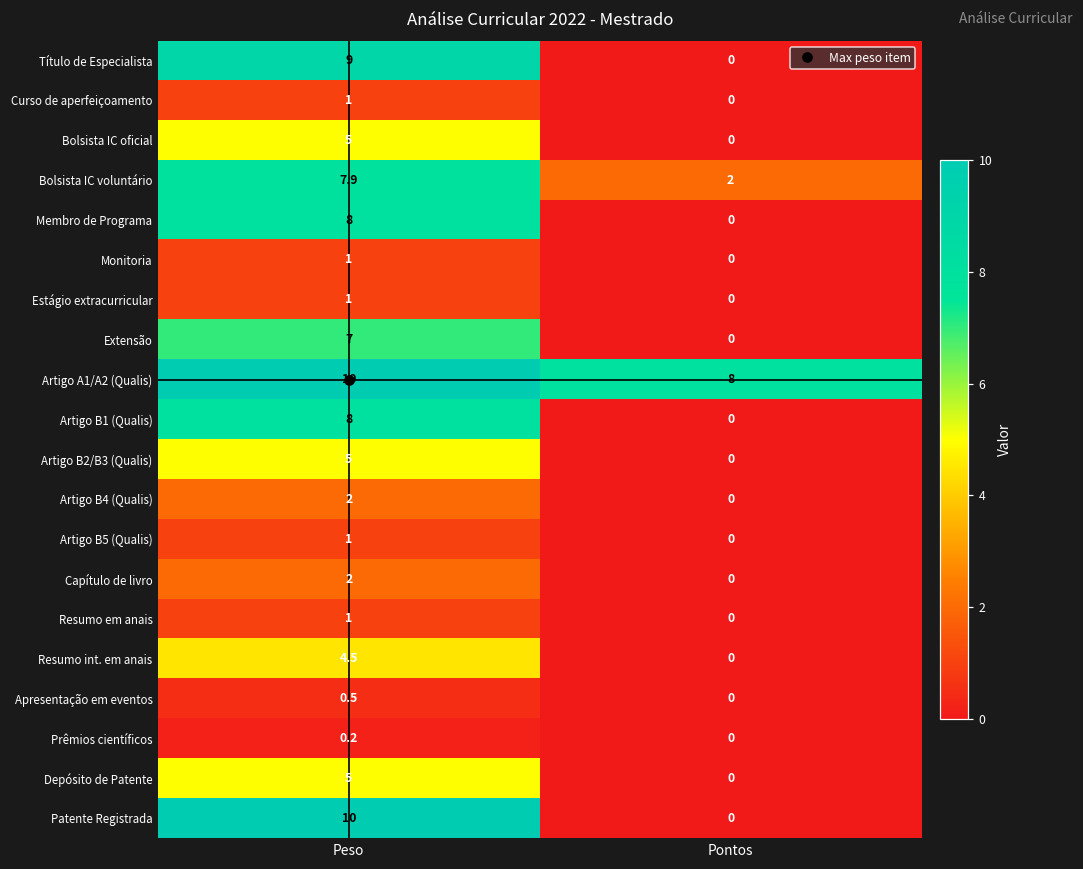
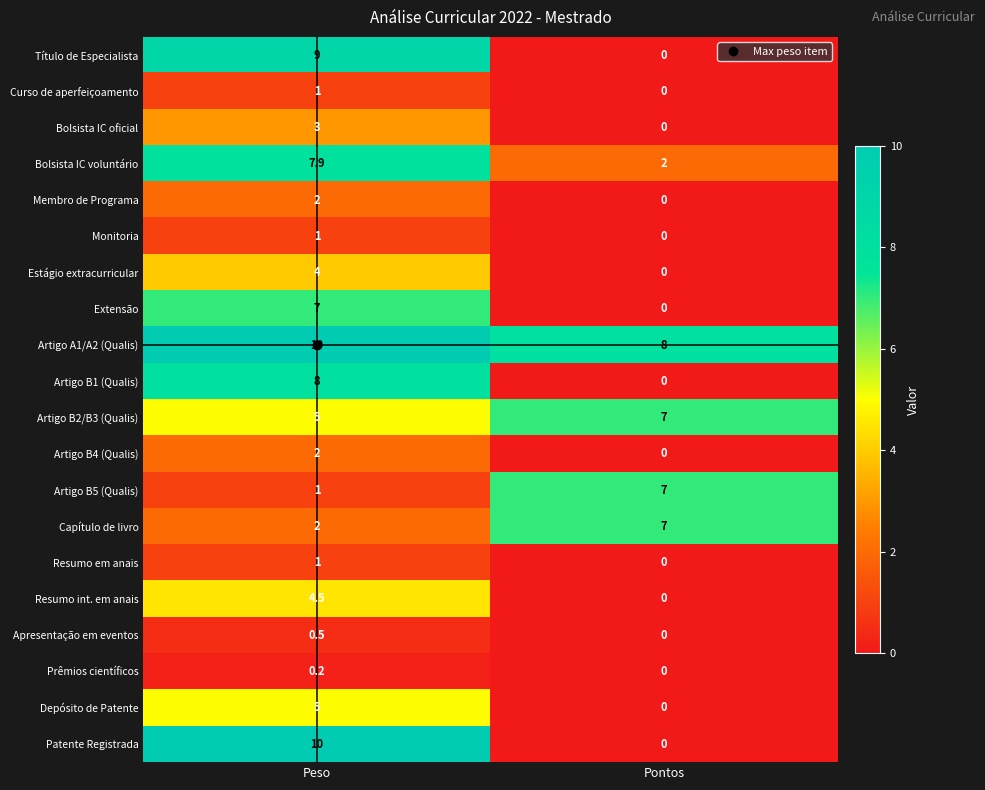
  {
    "Título de Especialista": {
      "Peso": 9,
      "Pontos": 0
    },
    "Curso de aperfeiçoamento": {
      "Peso": 1,
      "Pontos": 0
    },
    "Bolsista IC oficial": {
-     "Peso": 5,
+     "Peso": 3,
      "Pontos": 0
    },
    "Bolsista IC voluntário": {
      "Peso": 7.9,
      "Pontos": 2
    },
    "Membro de Programa": {
-     "Peso": 8,
+     "Peso": 2,
      "Pontos": 0
    },
    "Monitoria": {
      "Peso": 1,
      "Pontos": 0
    },
    "Estágio extracurricular": {
-     "Peso": 1,
+     "Peso": 4,
      "Pontos": 0
    },
    "Extensão": {
      "Peso": 7,
      "Pontos": 0
    },
    "Artigo A1/A2 (Qualis)": {
      "Pontos": 8
    },
    "Artigo B1 (Qualis)": {
      "Peso": 8,
      "Pontos": 0
    },
    "Artigo B2/B3 (Qualis)": {
      "Peso": 5,
-     "Pontos": 0
+     "Pontos": 7
    },
    "Artigo B4 (Qualis)": {
      "Peso": 2,
      "Pontos": 0
    },
    "Artigo B5 (Qualis)": {
      "Peso": 1,
-     "Pontos": 0
+     "Pontos": 7
    },
    "Capítulo de livro": {
      "Peso": 2,
-     "Pontos": 0
+     "Pontos": 7
    },
    "Resumo em anais": {
      "Peso": 1,
      "Pontos": 0
    },
    "Resumo int. em anais": {
      "Peso": 4.5,
      "Pontos": 0
    },
    "Apresentação em eventos": {
      "Peso": 0.5,
      "Pontos": 0
    },
    "Prêmios científicos": {
      "Peso": 0.2,
      "Pontos": 0
    },
    "Depósito de Patente": {
      "Peso": 5,
      "Pontos": 0
    },
    "Patente Registrada": {
      "Peso": 10,
      "Pontos": 0
    }
  }
